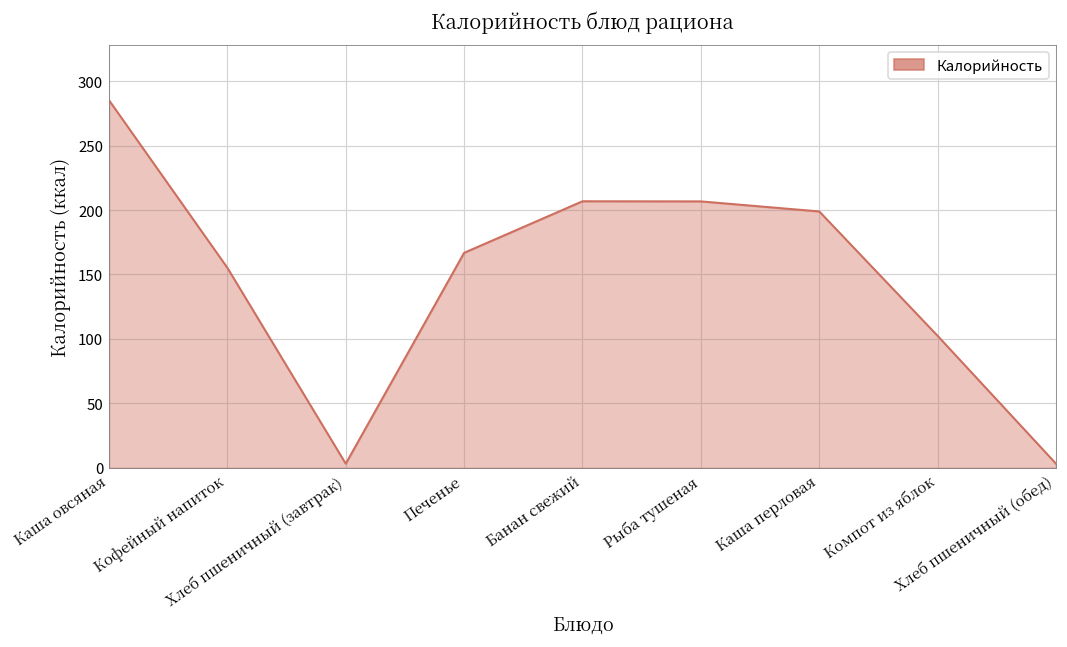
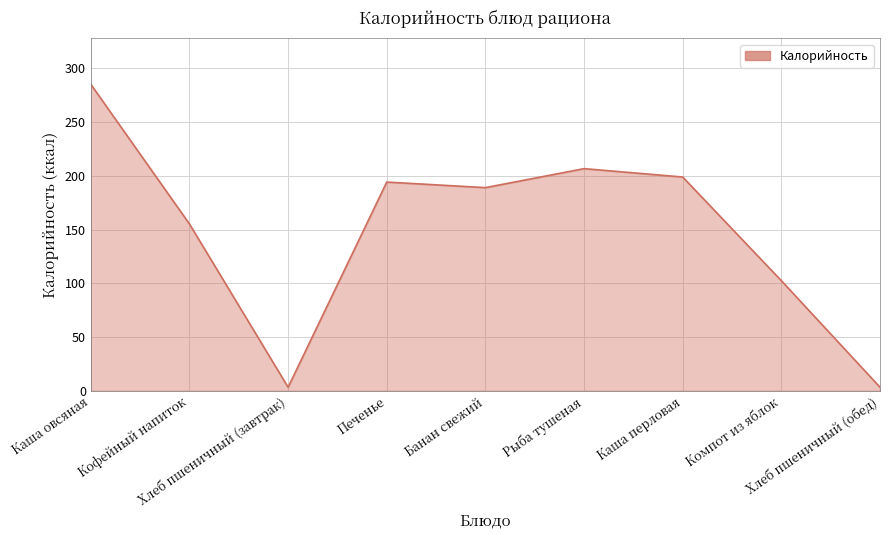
  {
    "Каша овсяная": 285,
    "Кофейный напиток": 155,
    "Хлеб пшеничный (завтрак)": 3,
-   "Печенье": 167,
-   "Банан свежий": 207,
+   "Печенье": 194,
+   "Банан свежий": 189,
    "Рыба тушеная": 207,
    "Каша перловая": 199,
    "Компот из яблок": 102,
    "Хлеб пшеничный (обед)": 3
  }
